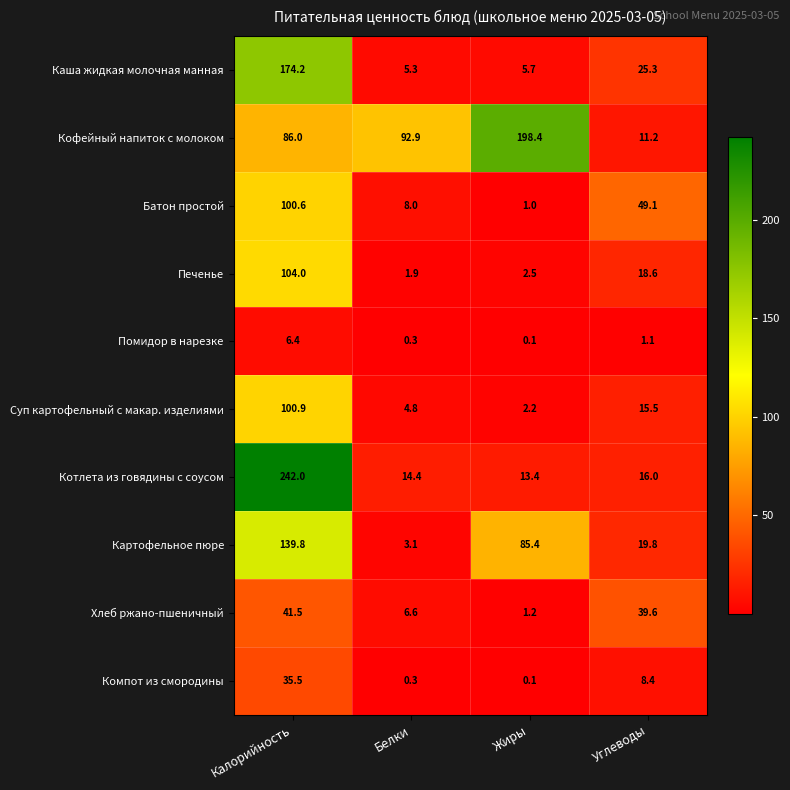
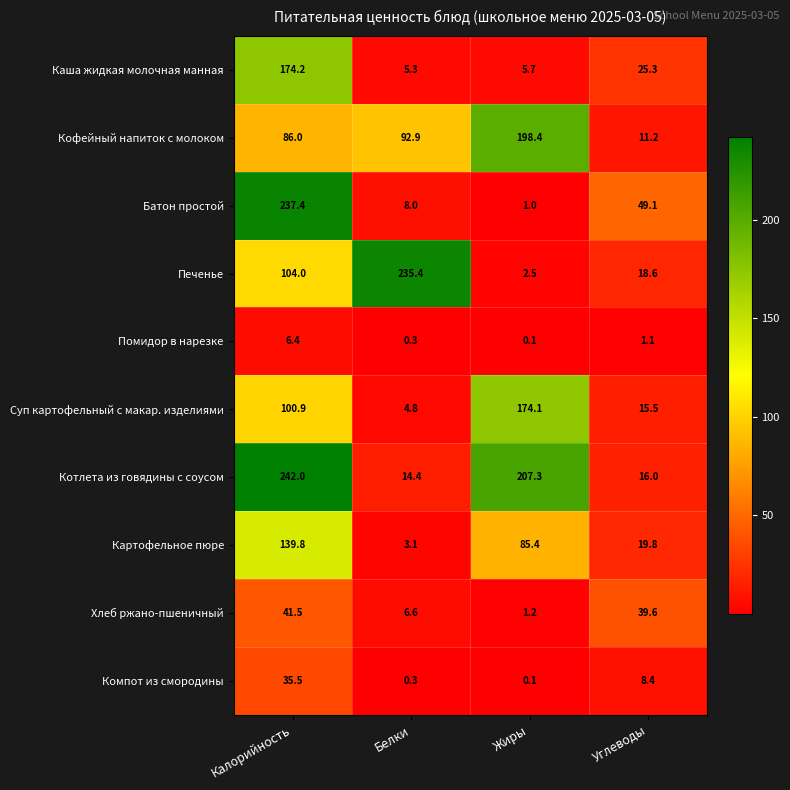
  {
    "Каша жидкая молочная манная": {
      "Калорийность": 174.2,
      "Белки": 5.3,
      "Жиры": 5.7,
      "Углеводы": 25.3
    },
    "Кофейный напиток с молоком": {
      "Калорийность": 86.0,
      "Белки": 92.9,
      "Жиры": 198.4,
      "Углеводы": 11.2
    },
    "Батон простой": {
-     "Калорийность": 100.6,
+     "Калорийность": 237.4,
      "Белки": 8.0,
      "Жиры": 1.0,
      "Углеводы": 49.1
    },
    "Печенье": {
      "Калорийность": 104.0,
-     "Белки": 1.9,
+     "Белки": 235.4,
      "Жиры": 2.5,
      "Углеводы": 18.6
    },
    "Помидор в нарезке": {
      "Калорийность": 6.4,
      "Белки": 0.3,
      "Жиры": 0.1,
      "Углеводы": 1.1
    },
    "Суп картофельный с макар. изделиями": {
      "Калорийность": 100.9,
      "Белки": 4.8,
-     "Жиры": 2.2,
+     "Жиры": 174.1,
      "Углеводы": 15.5
    },
    "Котлета из говядины с соусом": {
      "Калорийность": 242.0,
      "Белки": 14.4,
-     "Жиры": 13.4,
+     "Жиры": 207.3,
      "Углеводы": 16.0
    },
    "Картофельное пюре": {
      "Калорийность": 139.8,
      "Белки": 3.1,
      "Жиры": 85.4,
      "Углеводы": 19.8
    },
    "Хлеб ржано-пшеничный": {
      "Калорийность": 41.5,
      "Белки": 6.6,
      "Жиры": 1.2,
      "Углеводы": 39.6
    },
    "Компот из смородины": {
      "Калорийность": 35.5,
      "Белки": 0.3,
      "Жиры": 0.1,
      "Углеводы": 8.4
    }
  }
